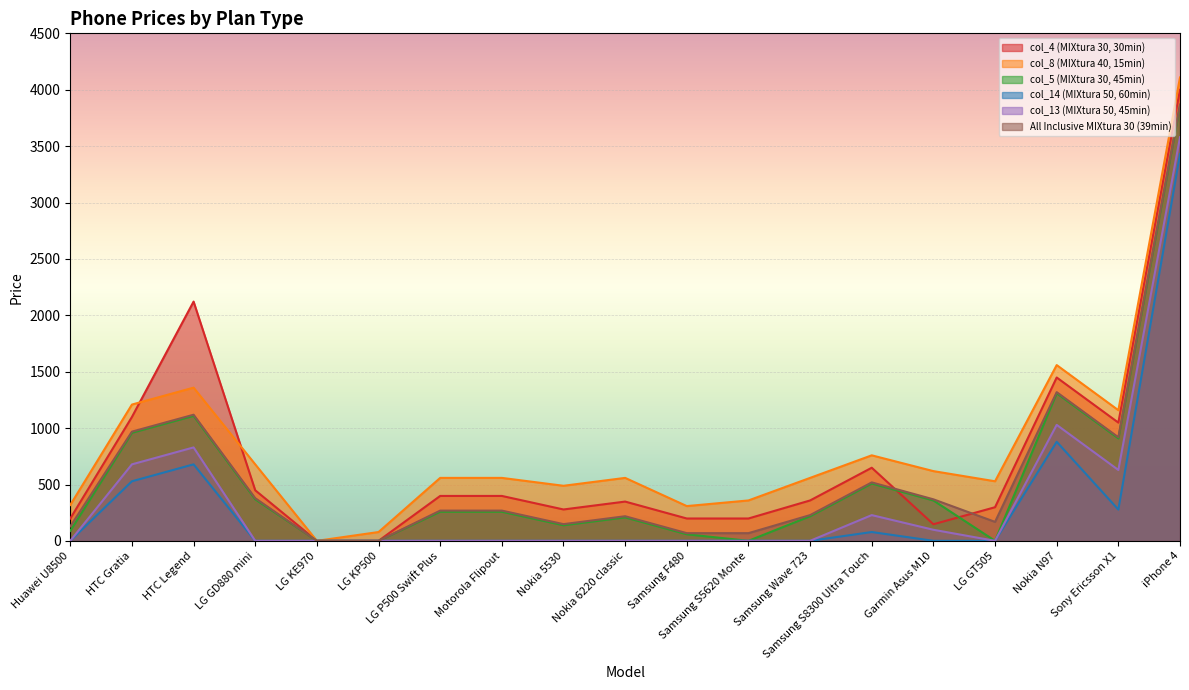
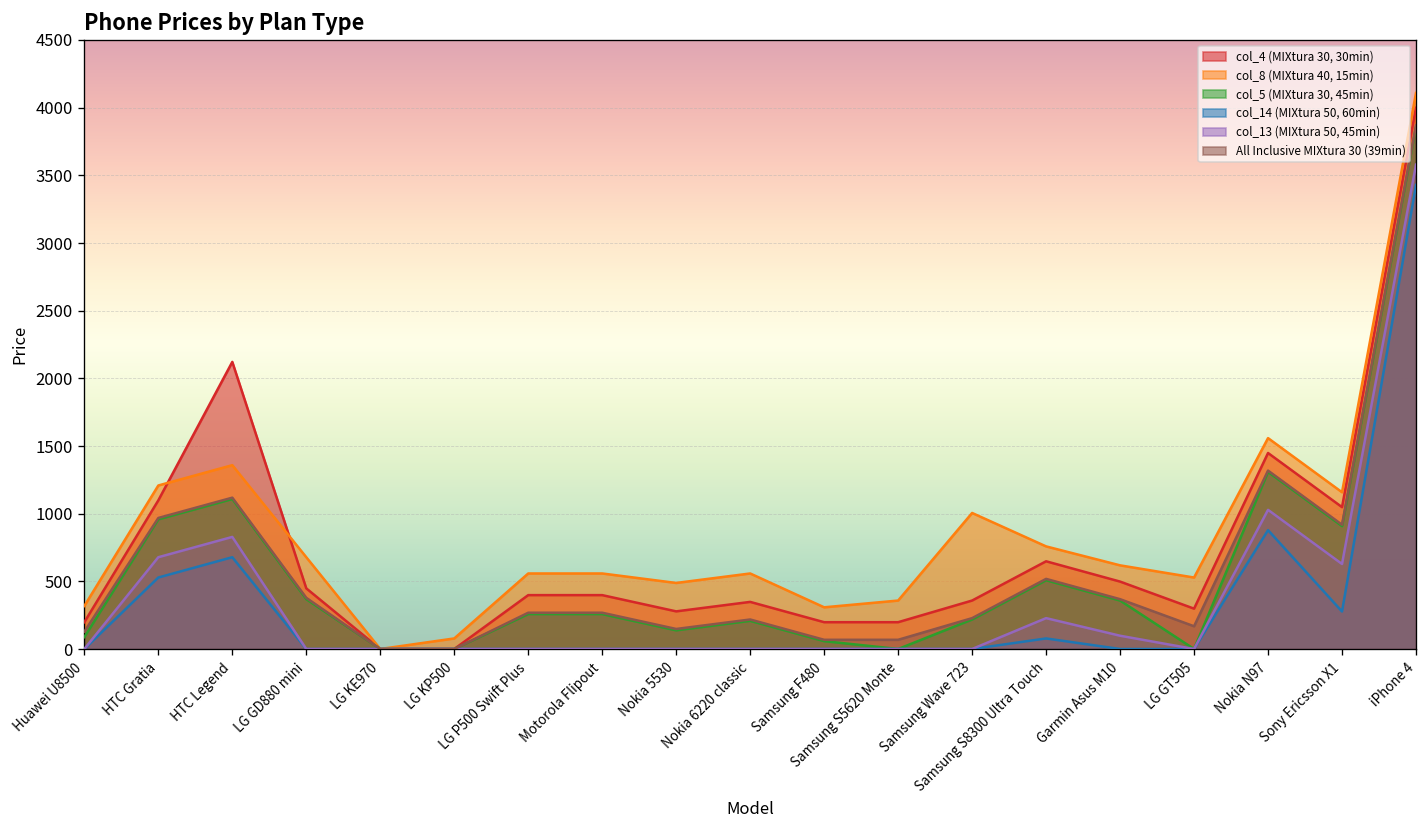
  {
    "col_4 (MIXtura 30, 30min)": {
      "Huawei U8500": 200,
      "HTC Gratia": 1100,
      "HTC Legend": 2120,
      "LG GD880 mini": 450,
      "LG P500 Swift Plus": 400,
      "Motorola Flipout": 400,
      "Nokia 5530": 280,
      "Nokia 6220 classic": 350,
      "Samsung F480": 200,
      "Samsung S5620 Monte": 200,
      "Samsung Wave 723": 360,
      "Samsung S8300 Ultra Touch": 650,
-     "Garmin Asus M10": 150,
+     "Garmin Asus M10": 500,
      "LG GT505": 300,
      "Nokia N97": 1450,
      "Sony Ericsson X1": 1050,
      "iPhone 4": 4000
    },
    "col_8 (MIXtura 40, 15min)": {
      "Huawei U8500": 320,
      "HTC Gratia": 1210,
      "HTC Legend": 1360,
      "LG GD880 mini": 680,
      "LG KP500": 80,
      "LG P500 Swift Plus": 560,
      "Motorola Flipout": 560,
      "Nokia 5530": 490,
      "Nokia 6220 classic": 560,
      "Samsung F480": 310,
      "Samsung S5620 Monte": 360,
-     "Samsung Wave 723": 560,
+     "Samsung Wave 723": 1010,
      "Samsung S8300 Ultra Touch": 760,
      "Garmin Asus M10": 620,
      "LG GT505": 530,
      "Nokia N97": 1560,
      "Sony Ericsson X1": 1160,
      "iPhone 4": 4110
    },
    "col_5 (MIXtura 30, 45min)": {
      "Huawei U8500": 90
    },
    "col_14 (MIXtura 50, 60min)": {
      "HTC Gratia": 530,
      "HTC Legend": 680,
      "Samsung S8300 Ultra Touch": 80,
      "Garmin Asus M10": 0,
      "Nokia N97": 880,
      "Sony Ericsson X1": 280,
      "iPhone 4": 3430
    },
    "col_13 (MIXtura 50, 45min)": {
      "HTC Gratia": 680,
      "HTC Legend": 830,
      "Samsung S8300 Ultra Touch": 230,
      "Garmin Asus M10": 100,
      "Nokia N97": 1030,
      "Sony Ericsson X1": 630,
      "iPhone 4": 3580
    },
    "All Inclusive MIXtura 30 (39min)": {
      "Huawei U8500": 130,
      "Samsung S5620 Monte": 70,
      "LG GT505": 170
    }
  }
